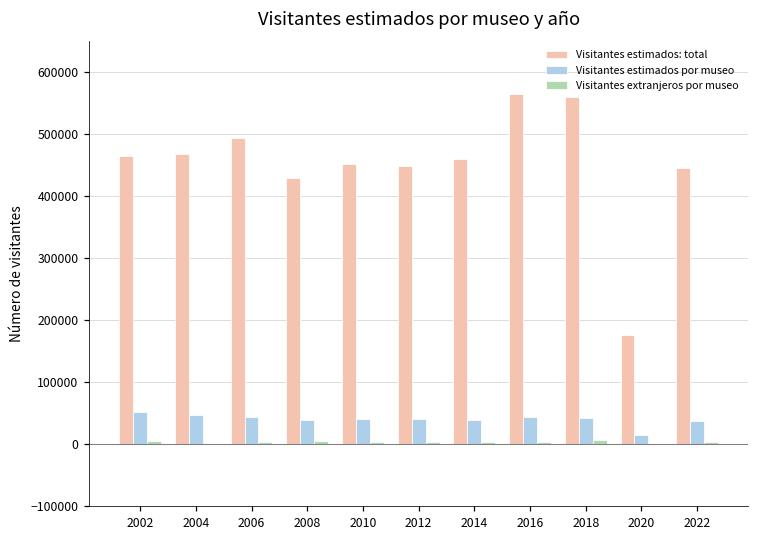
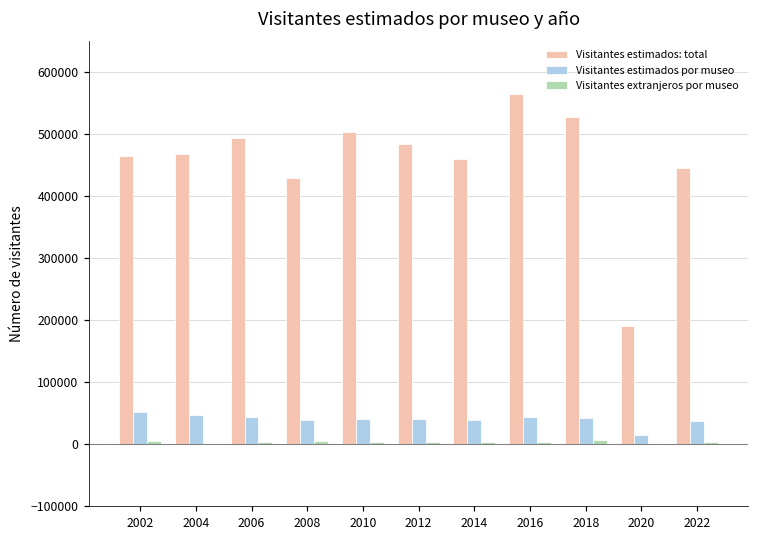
  {
    "Visitantes estimados: total": {
      "2002": 460000,
      "2004": 470000,
      "2006": 490000,
      "2008": 430000,
-     "2010": 450000,
-     "2012": 450000,
+     "2010": 500000,
+     "2012": 480000,
      "2014": 460000,
      "2016": 560000,
-     "2018": 560000,
-     "2020": 180000,
+     "2018": 530000,
+     "2020": 190000,
      "2022": 450000
    }
  }
